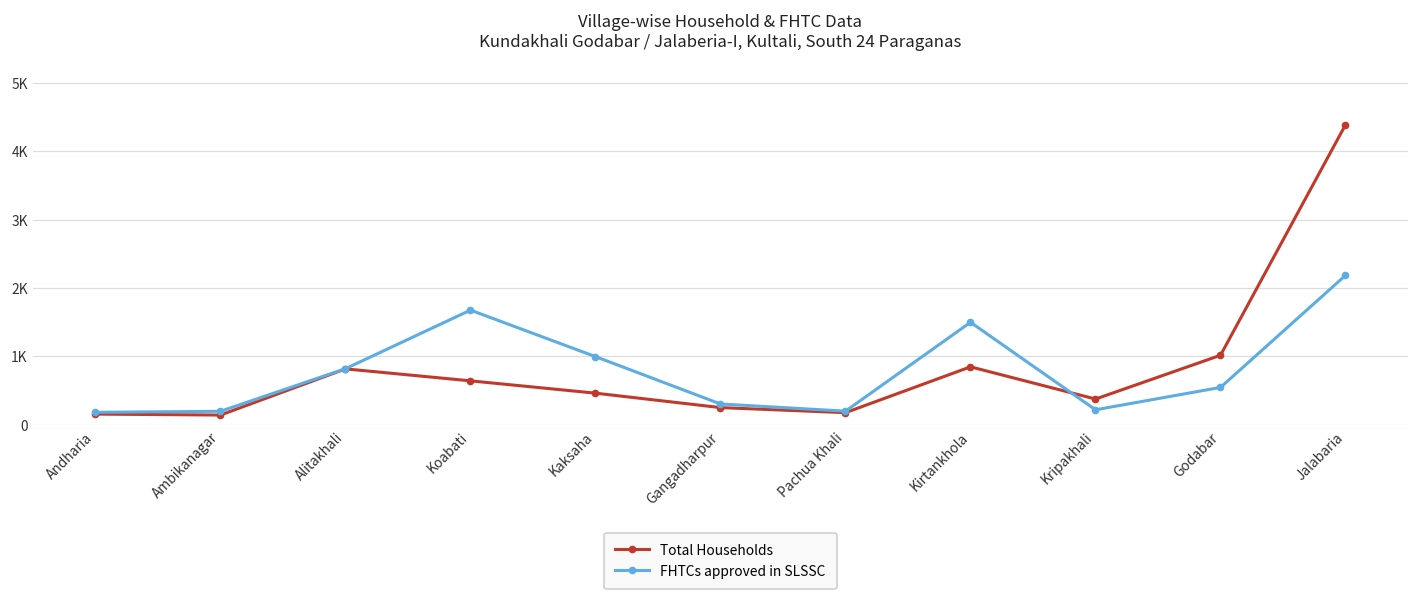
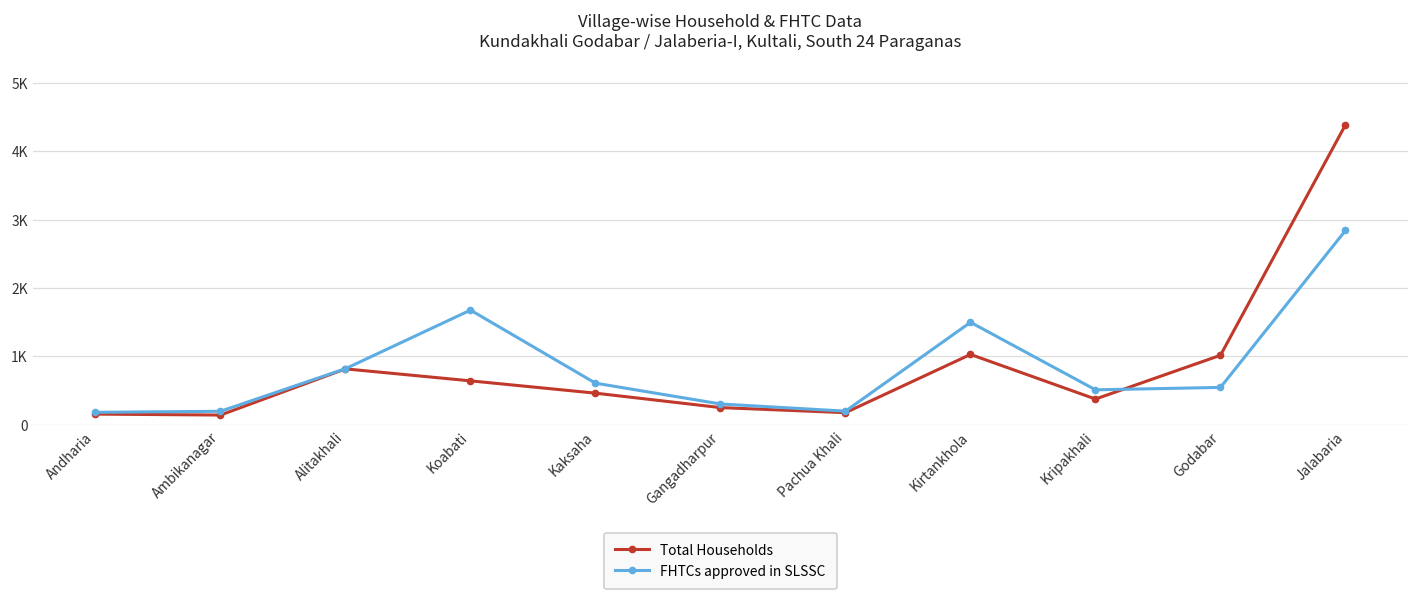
  {
    "Total Households": {
      "Ambikanagar": 100,
      "Koabati": 600,
      "Kaksaha": 500,
      "Gangadharpur": 300,
-     "Kirtankhola": 800,
+     "Kirtankhola": 1000,
      "Kripakhali": 400,
      "Godabar": 1000,
      "Jalabaria": 4400
    },
    "FHTCs approved in SLSSC": {
      "Ambikanagar": 200,
      "Koabati": 1700,
-     "Kaksaha": 1000,
+     "Kaksaha": 600,
      "Gangadharpur": 300,
      "Kirtankhola": 1500,
-     "Kripakhali": 200,
+     "Kripakhali": 500,
      "Godabar": 500,
-     "Jalabaria": 2200
+     "Jalabaria": 2800
    }
  }
